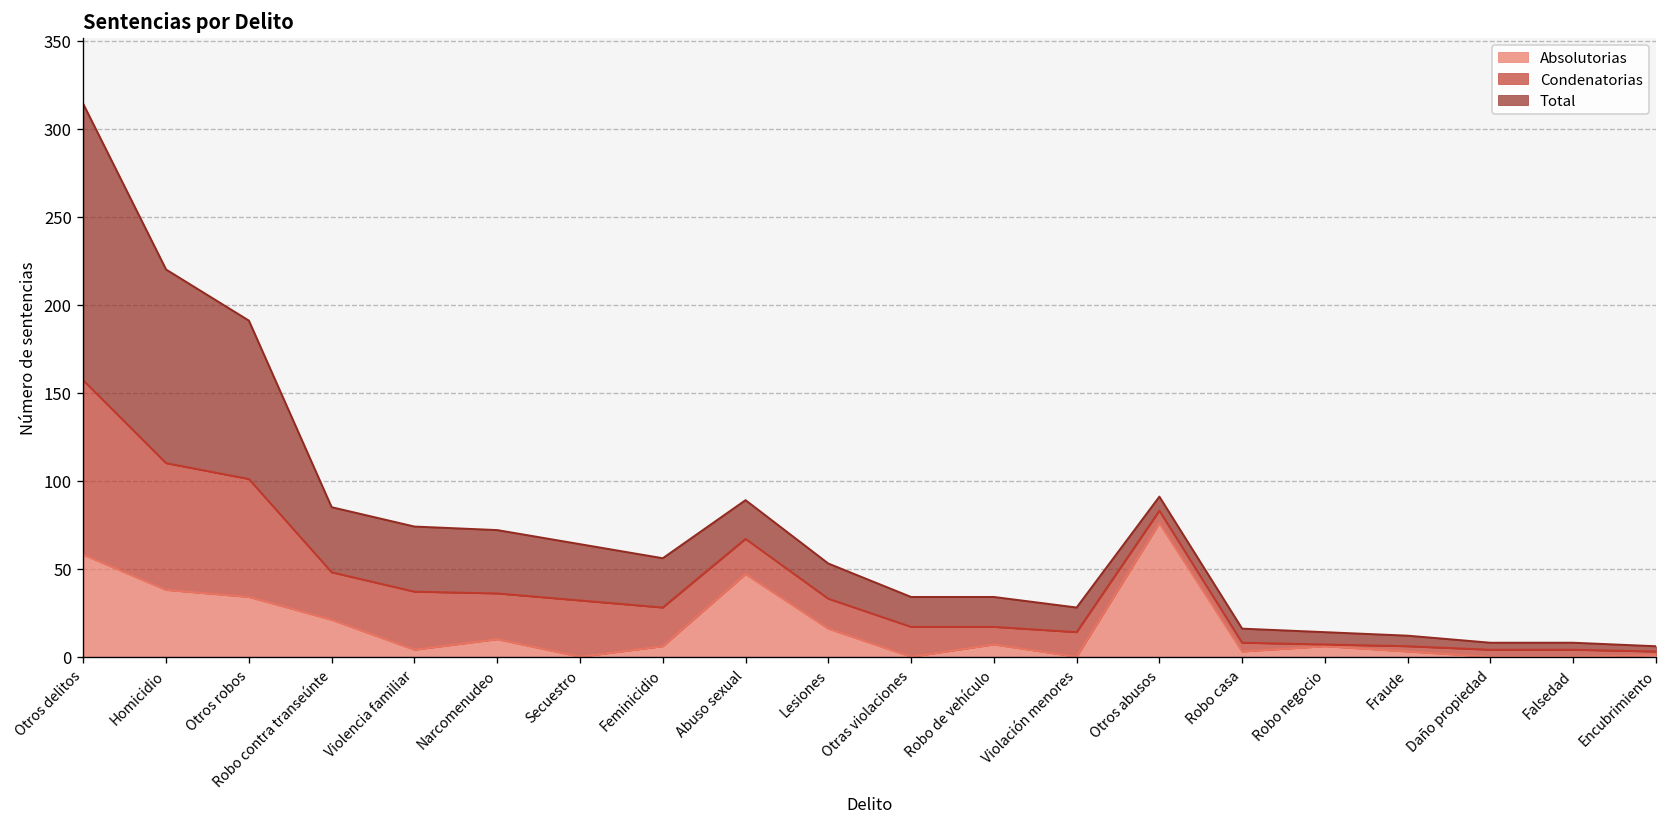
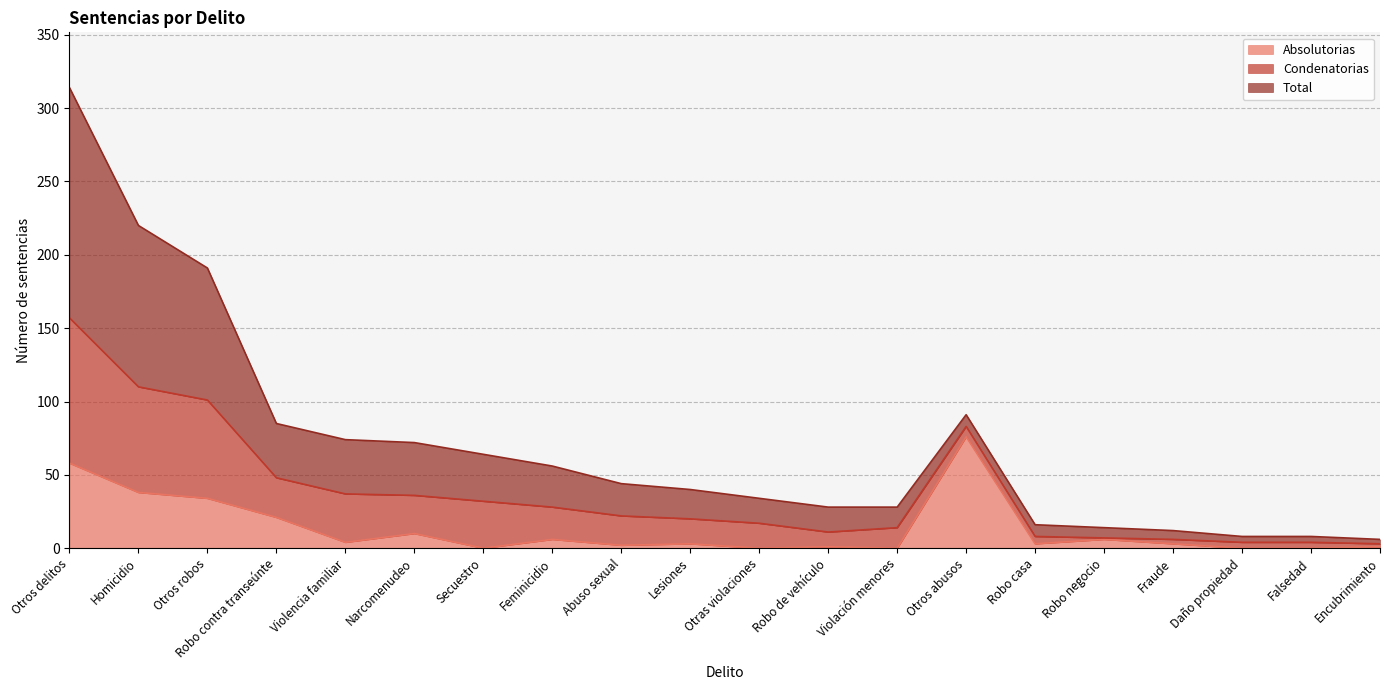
  {
    "Absolutorias": {
      "Otros delitos": 58,
      "Homicidio": 38,
      "Otros robos": 34,
      "Robo contra transeúnte": 21,
      "Violencia familiar": 4,
      "Narcomenudeo": 10,
      "Secuestro": 0,
      "Feminicidio": 6,
-     "Abuso sexual": 47,
-     "Lesiones": 16,
+     "Abuso sexual": 2,
+     "Lesiones": 3,
      "Otras violaciones": 0,
-     "Robo de vehículo": 7,
+     "Robo de vehículo": 1,
      "Violación menores": 0,
      "Otros abusos": 76,
      "Robo casa": 3,
      "Fraude": 3,
      "Daño propiedad": 0,
      "Falsedad": 0,
      "Encubrimiento": 1
    }
  }
